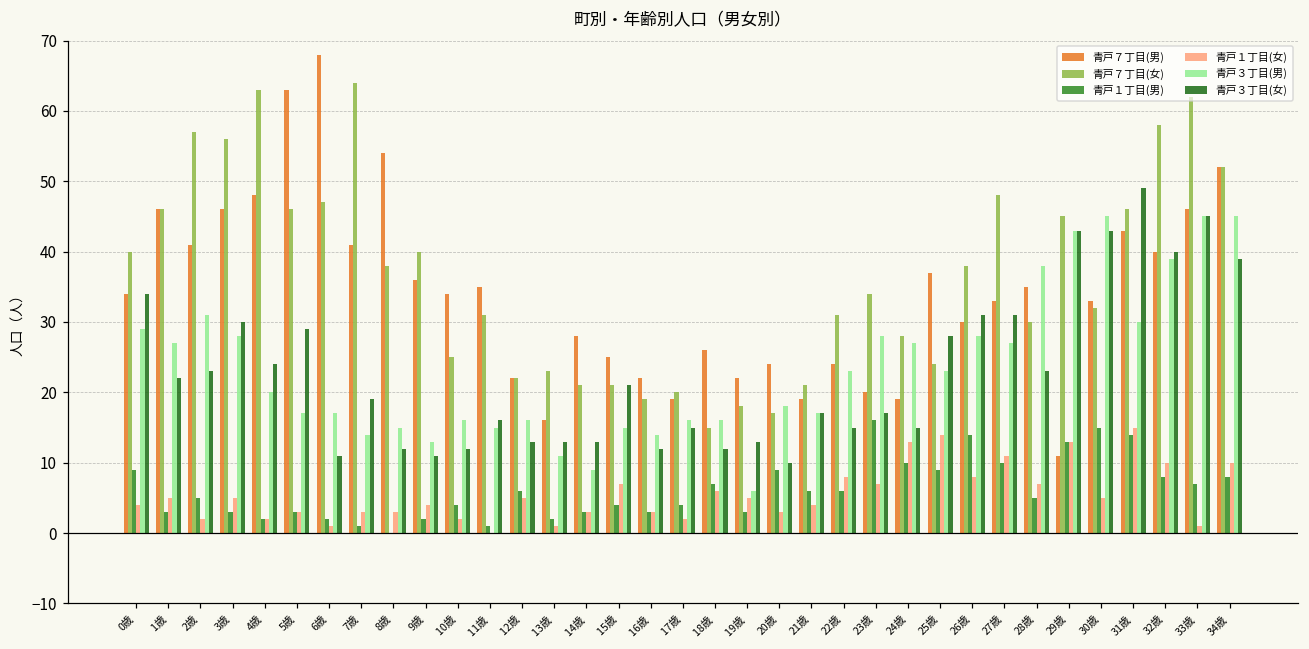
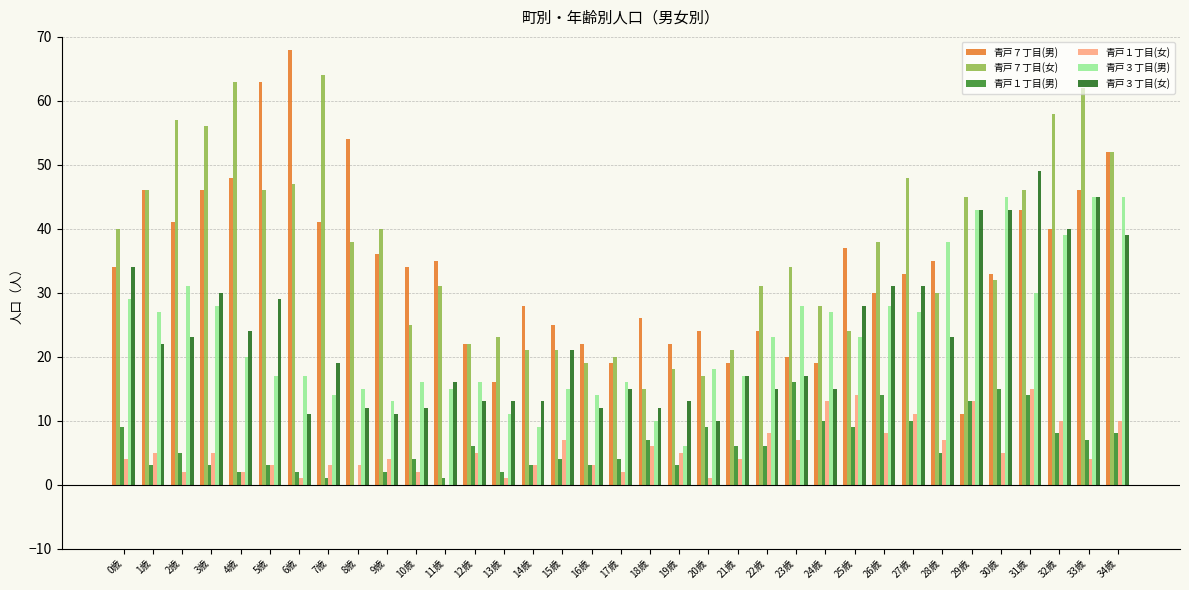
  {
    "青戸７丁目(男)": {
      "0歳": 34,
      "1歳": 46,
      "2歳": 41,
      "3歳": 46,
      "4歳": 48,
      "5歳": 63,
      "6歳": 68,
      "7歳": 41,
      "8歳": 54,
      "9歳": 36,
      "10歳": 34,
      "11歳": 35,
      "12歳": 22,
      "13歳": 16,
      "14歳": 28,
      "15歳": 25,
      "16歳": 22,
      "17歳": 19,
      "18歳": 26,
      "19歳": 22,
      "20歳": 24,
      "21歳": 19,
      "22歳": 24,
      "23歳": 20,
      "24歳": 19,
      "25歳": 37,
      "26歳": 30,
      "27歳": 33,
      "28歳": 35,
      "29歳": 11,
      "30歳": 33,
      "31歳": 43,
      "32歳": 40,
      "33歳": 46,
      "34歳": 52
    },
    "青戸７丁目(女)": {
      "0歳": 40,
      "1歳": 46,
      "2歳": 57,
      "3歳": 56,
      "4歳": 63,
      "5歳": 46,
      "6歳": 47,
      "7歳": 64,
      "8歳": 38,
      "9歳": 40,
      "10歳": 25,
      "11歳": 31,
      "12歳": 22,
      "13歳": 23,
      "14歳": 21,
      "15歳": 21,
      "16歳": 19,
      "17歳": 20,
      "18歳": 15,
      "19歳": 18,
      "20歳": 17,
      "21歳": 21,
      "22歳": 31,
      "23歳": 34,
      "24歳": 28,
      "25歳": 24,
      "26歳": 38,
      "27歳": 48,
      "28歳": 30,
      "29歳": 45,
      "30歳": 32,
      "31歳": 46,
      "32歳": 58,
      "34歳": 52
    },
    "青戸１丁目(女)": {
      "0歳": 4,
      "1歳": 5,
      "2歳": 2,
      "3歳": 5,
      "4歳": 2,
      "5歳": 3,
      "6歳": 1,
      "7歳": 3,
      "8歳": 3,
      "9歳": 4,
      "10歳": 2,
      "11歳": 0,
      "12歳": 5,
      "13歳": 1,
      "14歳": 3,
      "15歳": 7,
      "16歳": 3,
      "17歳": 2,
      "18歳": 6,
      "19歳": 5,
-     "20歳": 3,
+     "20歳": 1,
      "21歳": 4,
      "22歳": 8,
      "23歳": 7,
      "24歳": 13,
      "25歳": 14,
      "26歳": 8,
      "27歳": 11,
      "28歳": 7,
      "29歳": 13,
      "30歳": 5,
      "31歳": 15,
      "32歳": 10,
-     "33歳": 1,
+     "33歳": 4,
      "34歳": 10
    },
    "青戸３丁目(男)": {
      "0歳": 29,
      "1歳": 27,
      "2歳": 31,
      "3歳": 28,
      "4歳": 20,
      "5歳": 17,
      "6歳": 17,
      "7歳": 14,
      "8歳": 15,
      "9歳": 13,
      "10歳": 16,
      "11歳": 15,
      "12歳": 16,
      "13歳": 11,
      "14歳": 9,
      "15歳": 15,
      "16歳": 14,
      "17歳": 16,
-     "18歳": 16,
+     "18歳": 10,
      "19歳": 6,
      "20歳": 18,
      "21歳": 17,
      "22歳": 23,
      "23歳": 28,
      "24歳": 27,
      "25歳": 23,
      "26歳": 28,
      "27歳": 27,
      "28歳": 38,
      "29歳": 43,
      "30歳": 45,
      "31歳": 30,
      "32歳": 39,
      "33歳": 45,
      "34歳": 45
    }
  }
